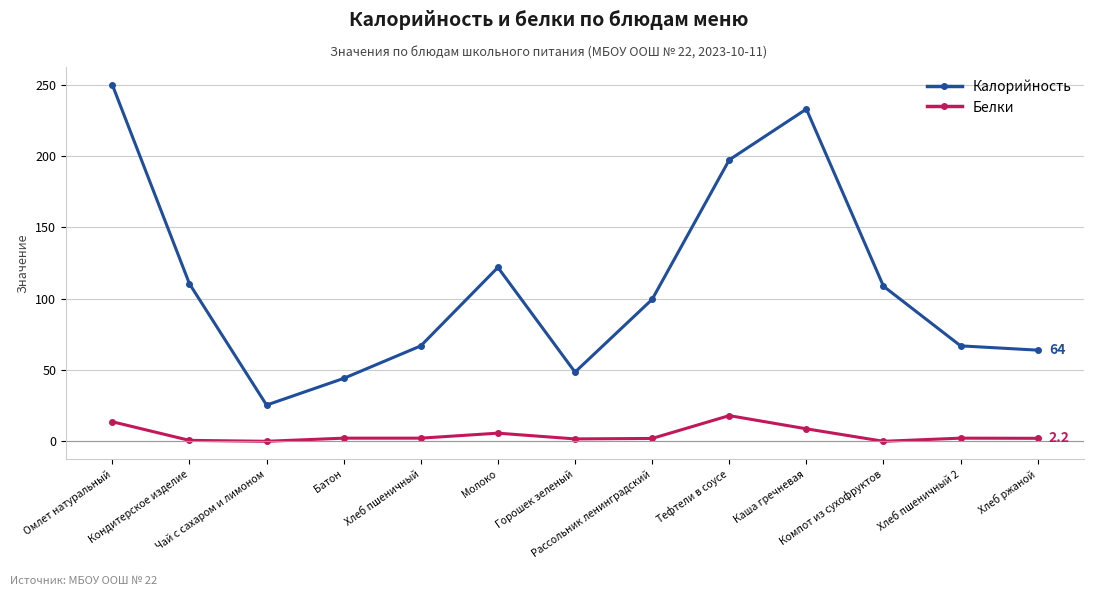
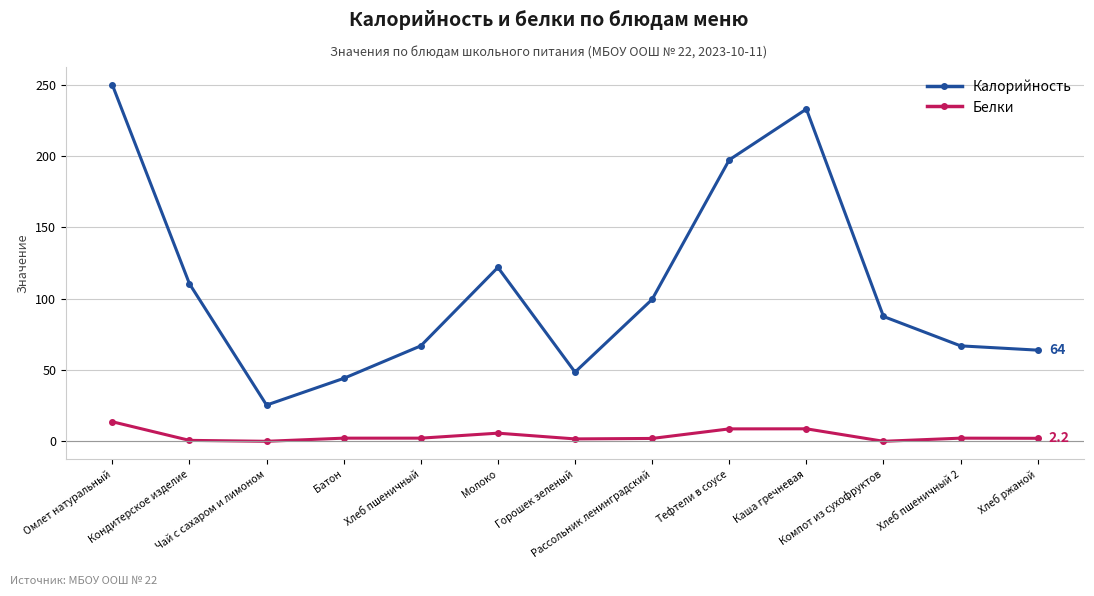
  {
    "Калорийность": {
      "Омлет натуральный": 250,
      "Кондитерское изделие": 111,
      "Чай с сахаром и лимоном": 26,
      "Батон": 44,
      "Хлеб пшеничный": 67,
      "Молоко": 122,
      "Горошек зеленый": 49,
      "Рассольник ленинградский": 100,
      "Тефтели в соусе": 197,
      "Каша гречневая": 233,
-     "Компот из сухофруктов": 109,
+     "Компот из сухофруктов": 88,
      "Хлеб пшеничный 2": 67
    },
    "Белки": {
      "Омлет натуральный": 14,
      "Кондитерское изделие": 1,
      "Чай с сахаром и лимоном": 0,
      "Батон": 2,
      "Хлеб пшеничный": 2,
      "Молоко": 6,
      "Горошек зеленый": 2,
      "Рассольник ленинградский": 2,
-     "Тефтели в соусе": 18,
+     "Тефтели в соусе": 9,
      "Каша гречневая": 9,
      "Компот из сухофруктов": 0,
      "Хлеб пшеничный 2": 2
    }
  }
